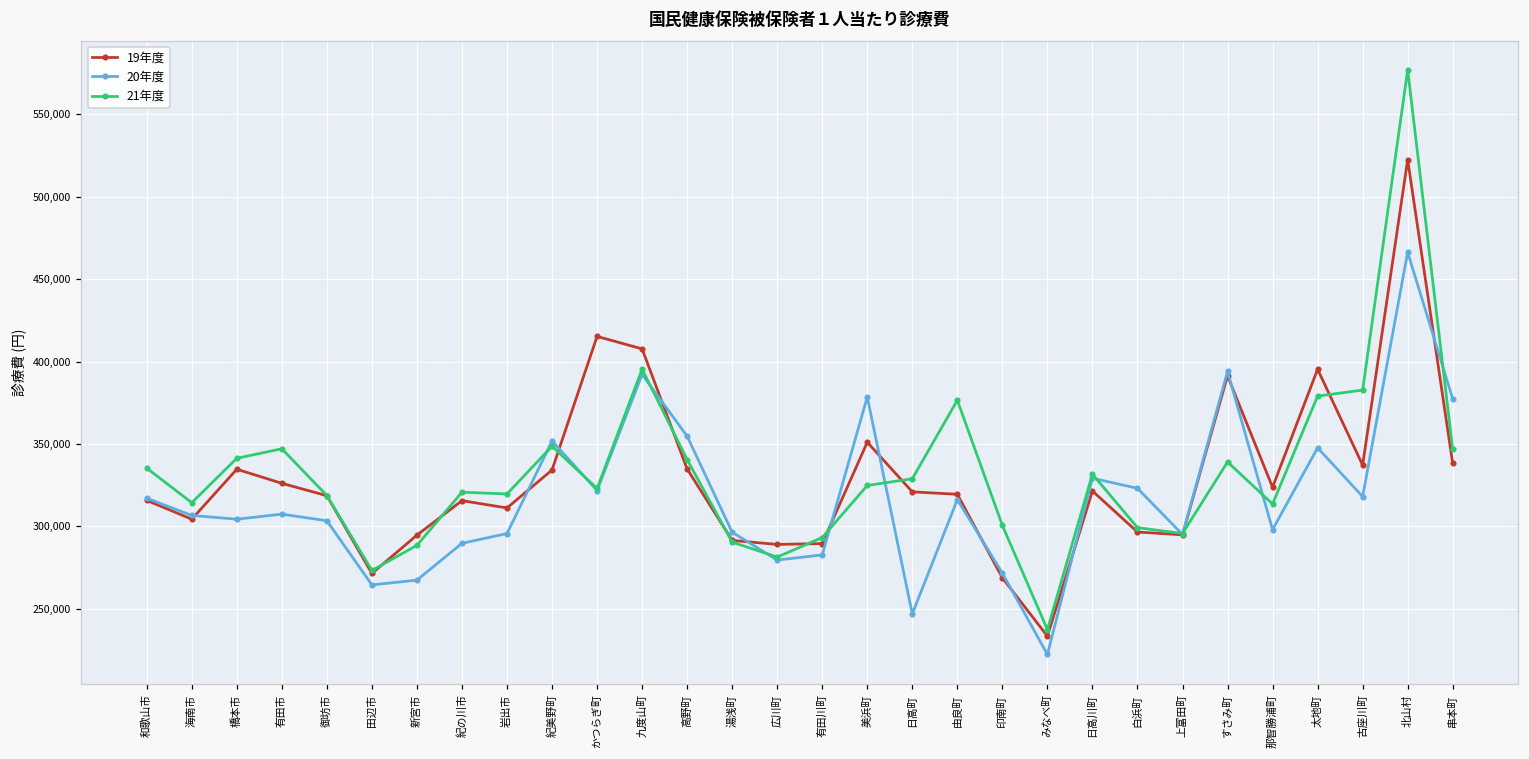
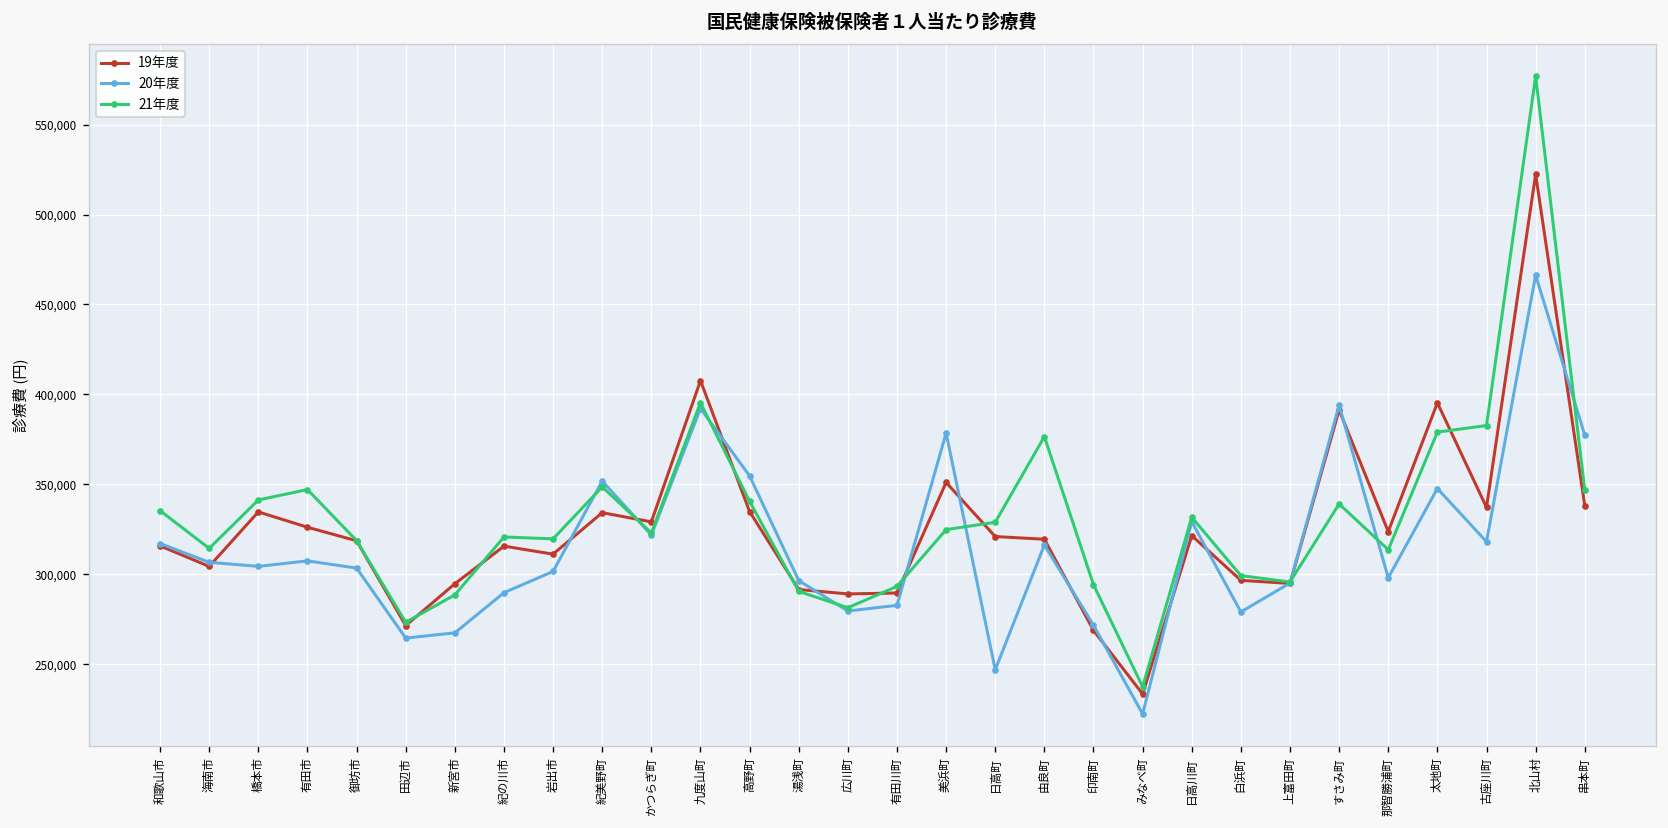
  {
    "19年度": {
      "海南市": "304,000",
      "橋本市": "335,000",
      "有田市": "326,000",
      "田辺市": "271,000",
      "新宮市": "295,000",
      "紀の川市": "316,000",
      "岩出市": "311,000",
      "紀美野町": "334,000",
-     "かつらぎ町": "415,000",
+     "かつらぎ町": "329,000",
      "九度山町": "408,000",
      "高野町": "335,000",
      "広川町": "289,000",
      "有田川町": "290,000",
      "美浜町": "351,000",
      "日高町": "321,000",
      "由良町": "319,000",
      "印南町": "269,000",
      "みなべ町": "233,000",
      "日高川町": "321,000",
      "白浜町": "297,000",
      "すさみ町": "391,000",
      "那智勝浦町": "324,000",
      "太地町": "395,000",
      "古座川町": "337,000",
      "北山村": "522,000",
      "串本町": "338,000"
    },
    "20年度": {
      "海南市": "307,000",
      "橋本市": "304,000",
      "有田市": "307,000",
      "御坊市": "303,000",
      "田辺市": "265,000",
      "新宮市": "267,000",
      "紀の川市": "290,000",
-     "岩出市": "296,000",
+     "岩出市": "302,000",
      "紀美野町": "352,000",
      "九度山町": "392,000",
      "高野町": "355,000",
      "湯浅町": "296,000",
      "広川町": "280,000",
      "有田川町": "283,000",
      "美浜町": "379,000",
      "日高町": "247,000",
      "由良町": "316,000",
      "印南町": "272,000",
      "みなべ町": "222,000",
      "日高川町": "329,000",
-     "白浜町": "323,000",
+     "白浜町": "279,000",
      "すさみ町": "394,000",
      "那智勝浦町": "298,000",
      "太地町": "348,000",
      "古座川町": "318,000",
      "北山村": "466,000",
      "串本町": "377,000"
    },
    "21年度": {
      "和歌山市": "335,000",
      "海南市": "314,000",
      "橋本市": "341,000",
      "有田市": "347,000",
      "田辺市": "273,000",
      "新宮市": "289,000",
      "紀の川市": "321,000",
      "岩出市": "320,000",
      "紀美野町": "349,000",
      "九度山町": "395,000",
      "高野町": "341,000",
      "広川町": "281,000",
      "有田川町": "293,000",
      "美浜町": "325,000",
      "日高町": "329,000",
      "由良町": "377,000",
-     "印南町": "301,000",
+     "印南町": "294,000",
      "みなべ町": "237,000",
      "日高川町": "332,000",
      "白浜町": "299,000",
      "すさみ町": "339,000",
      "那智勝浦町": "314,000",
      "太地町": "379,000",
      "古座川町": "383,000",
      "北山村": "577,000",
      "串本町": "347,000"
    }
  }
